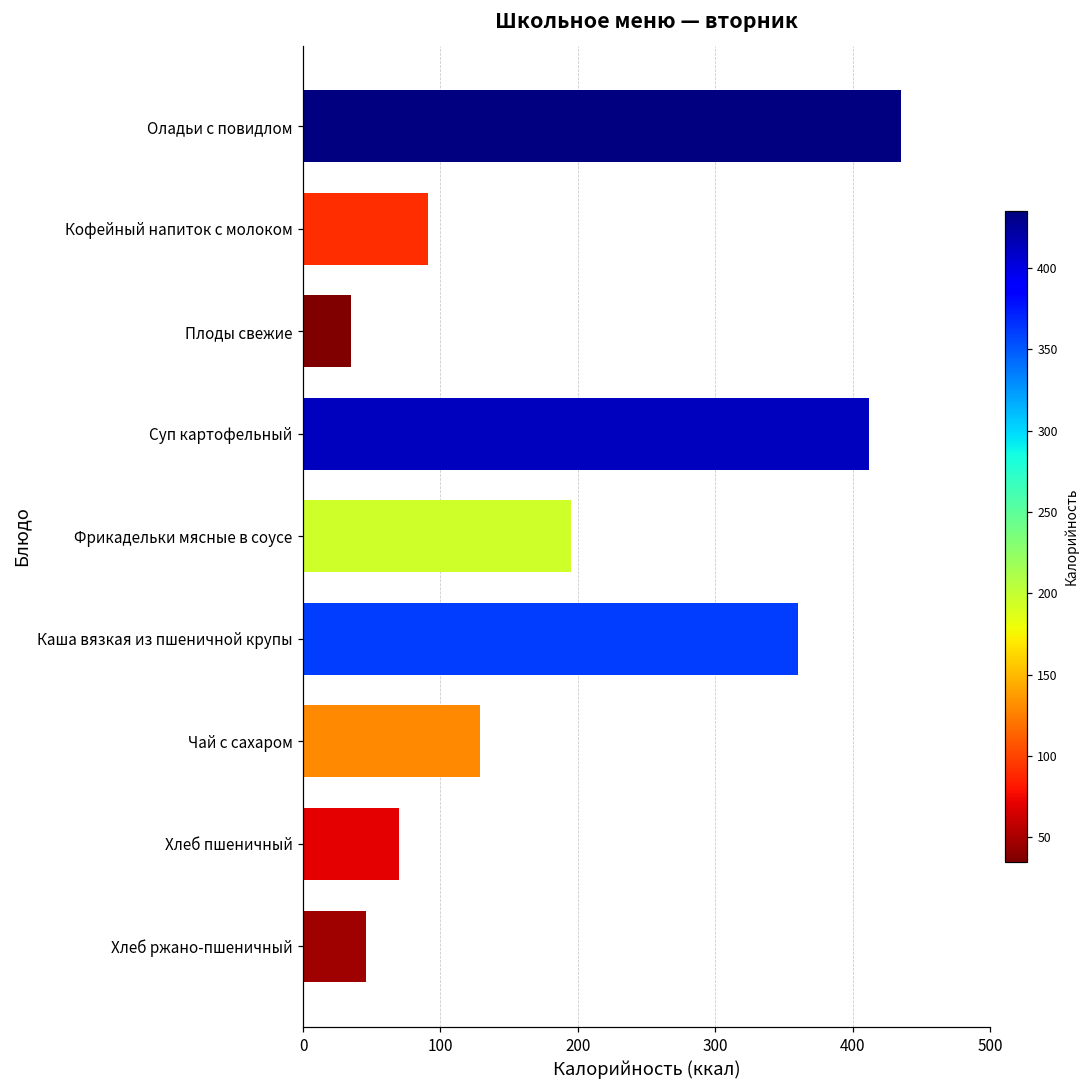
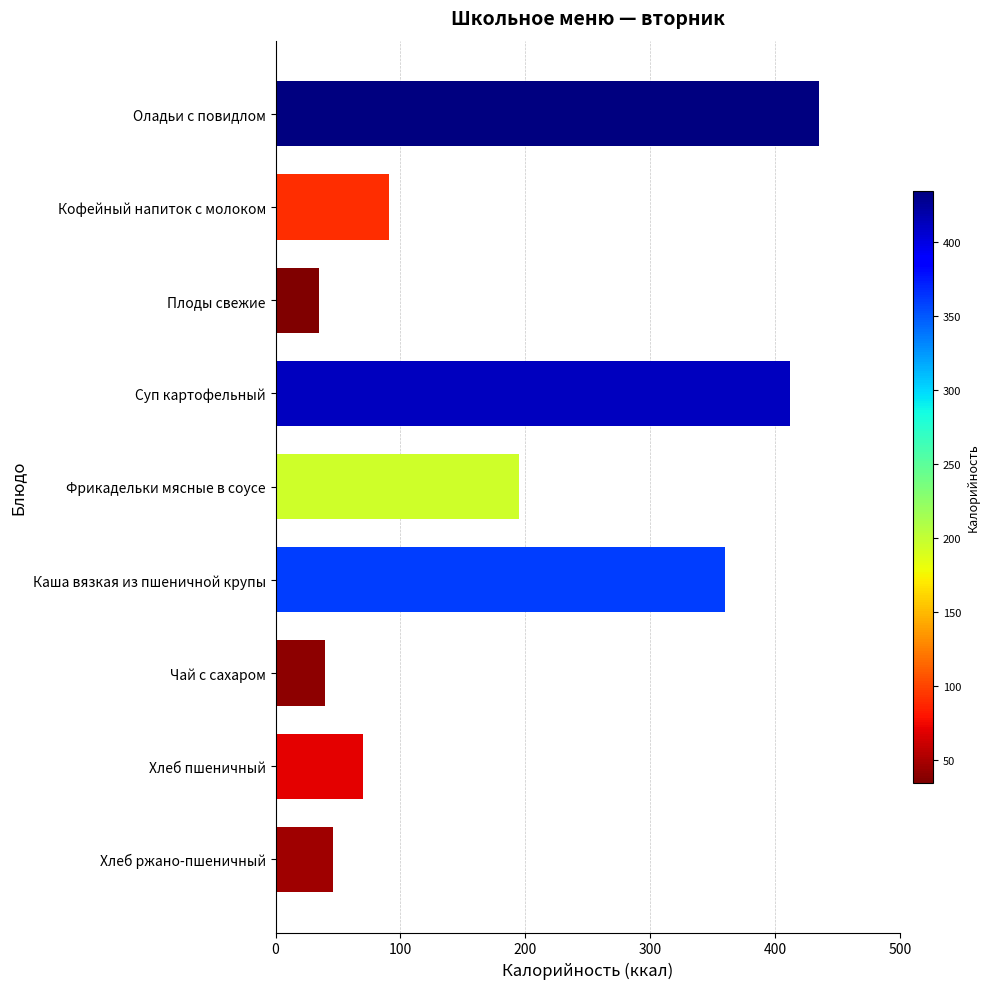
  {
    "Оладьи с повидлом": 435,
    "Кофейный напиток с молоком": 91,
    "Плоды свежие": 35,
    "Суп картофельный": 412,
    "Фрикадельки мясные в соусе": 195,
    "Каша вязкая из пшеничной крупы": 360,
-   "Чай с сахаром": 129,
+   "Чай с сахаром": 40,
    "Хлеб пшеничный": 70,
    "Хлеб ржано-пшеничный": 46
  }
